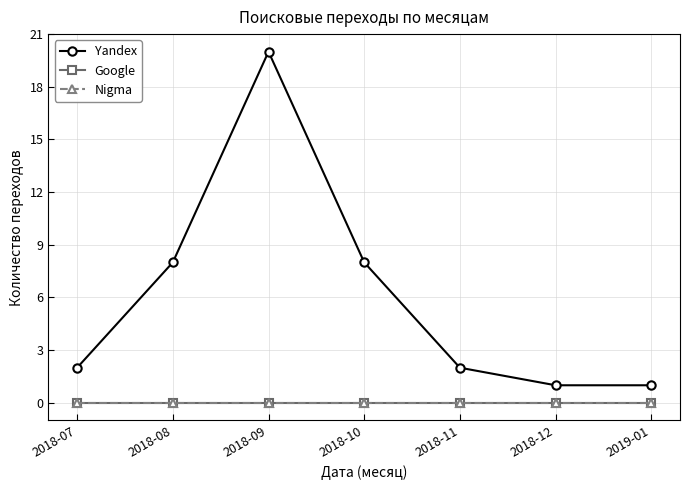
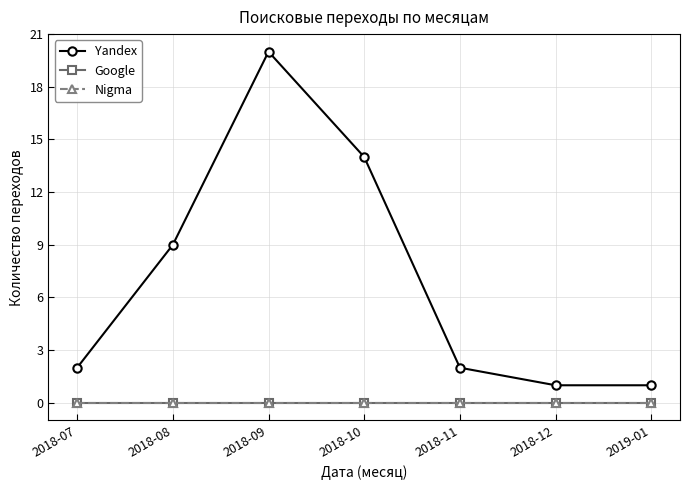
  {
    "Yandex": {
      "2018-07": 2,
-     "2018-08": 8,
+     "2018-08": 9,
      "2018-09": 20,
-     "2018-10": 8,
+     "2018-10": 14,
      "2018-11": 2,
      "2018-12": 1,
      "2019-01": 1
    },
    "Nigma": {
      "2018-07": 0,
      "2018-08": 0,
      "2018-09": 0,
      "2018-10": 0,
      "2018-11": 0,
      "2018-12": 0,
      "2019-01": 0
    }
  }
